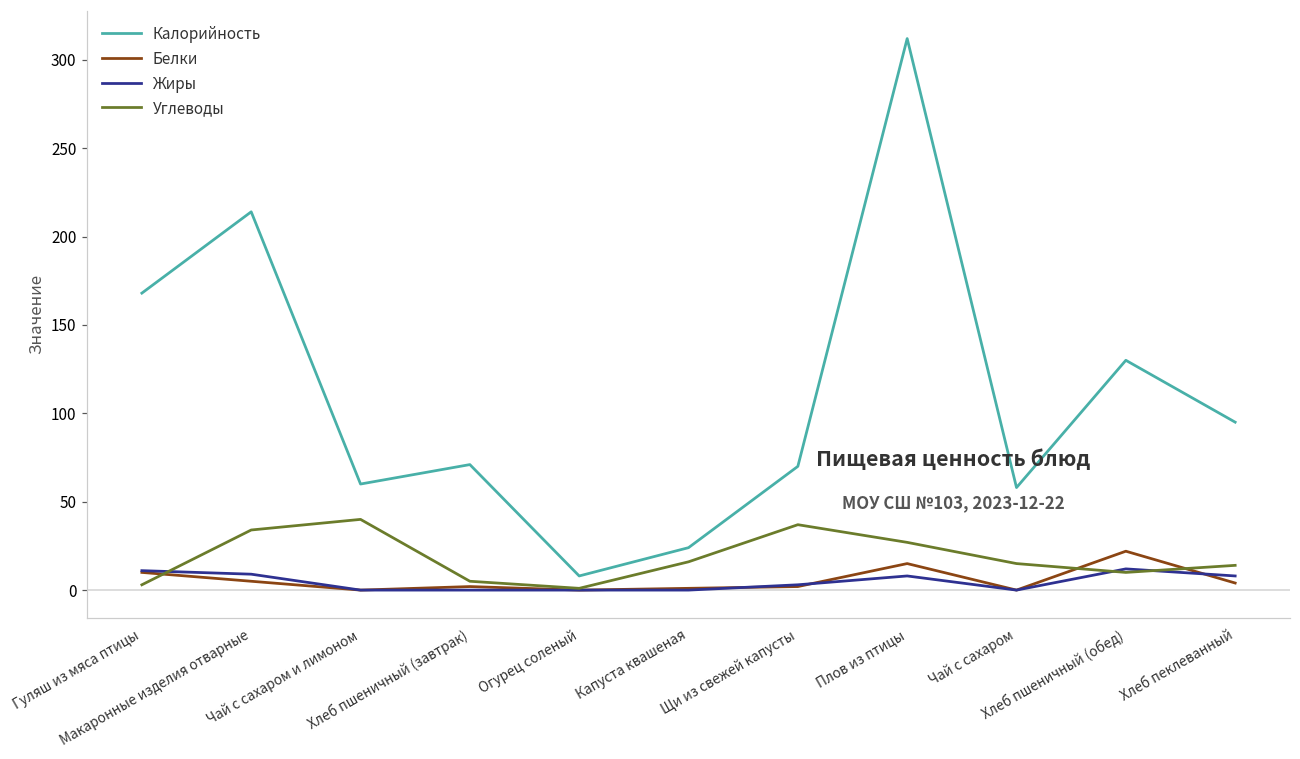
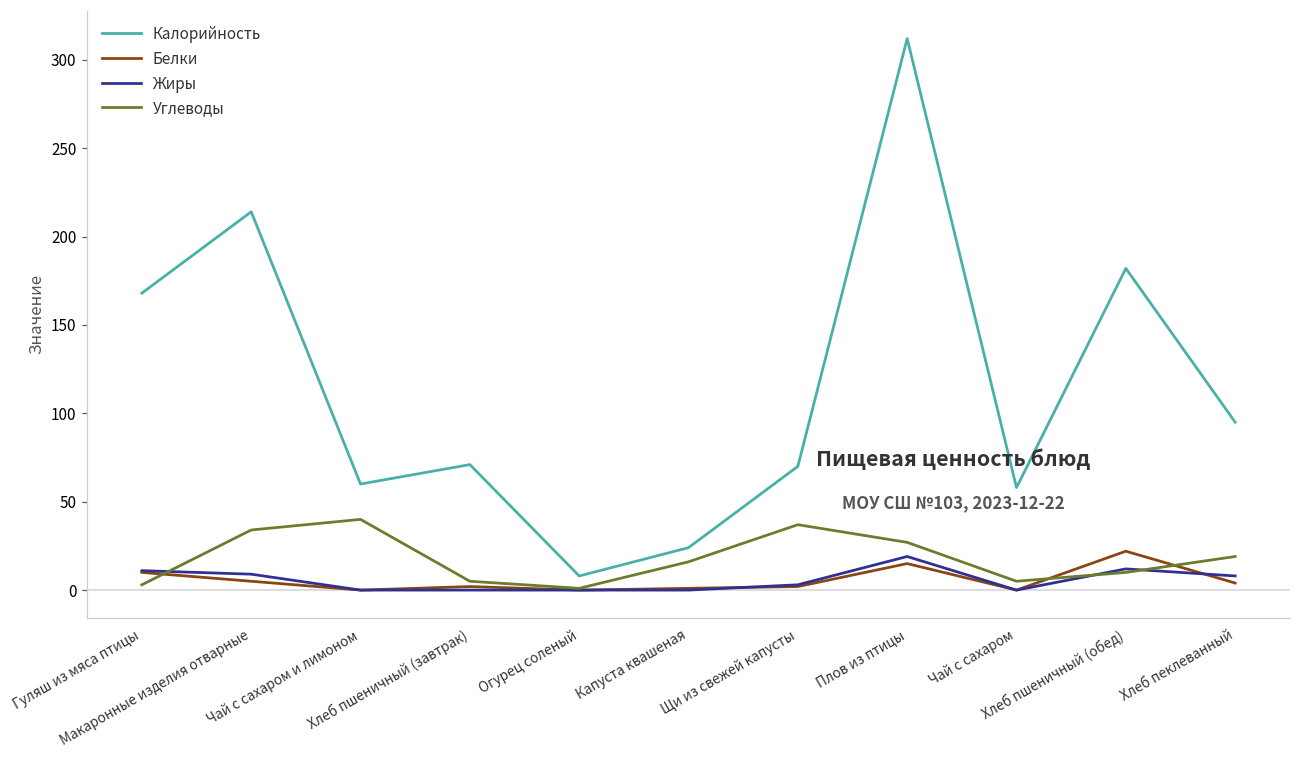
  {
    "Калорийность": {
      "Гуляш из мяса птицы": 168,
      "Макаронные изделия отварные": 214,
      "Чай с сахаром и лимоном": 60,
      "Хлеб пшеничный (завтрак)": 71,
      "Огурец соленый": 8,
      "Капуста квашеная": 24,
      "Щи из свежей капусты": 70,
      "Плов из птицы": 312,
-     "Хлеб пшеничный (обед)": 130,
+     "Хлеб пшеничный (обед)": 182,
      "Хлеб пеклеванный": 95
    },
    "Белки": {
      "Макаронные изделия отварные": 5,
      "Хлеб пшеничный (завтрак)": 2,
      "Плов из птицы": 15,
      "Хлеб пшеничный (обед)": 22,
      "Хлеб пеклеванный": 4
    },
    "Жиры": {
      "Макаронные изделия отварные": 9,
      "Хлеб пшеничный (завтрак)": 0,
-     "Плов из птицы": 8,
+     "Плов из птицы": 19,
      "Хлеб пшеничный (обед)": 12,
      "Хлеб пеклеванный": 8
    },
    "Углеводы": {
      "Гуляш из мяса птицы": 3,
      "Макаронные изделия отварные": 34,
      "Чай с сахаром и лимоном": 40,
      "Хлеб пшеничный (завтрак)": 5,
      "Капуста квашеная": 16,
      "Щи из свежей капусты": 37,
      "Плов из птицы": 27,
-     "Чай с сахаром": 15,
+     "Чай с сахаром": 5,
      "Хлеб пшеничный (обед)": 10,
-     "Хлеб пеклеванный": 14
+     "Хлеб пеклеванный": 19
    }
  }
